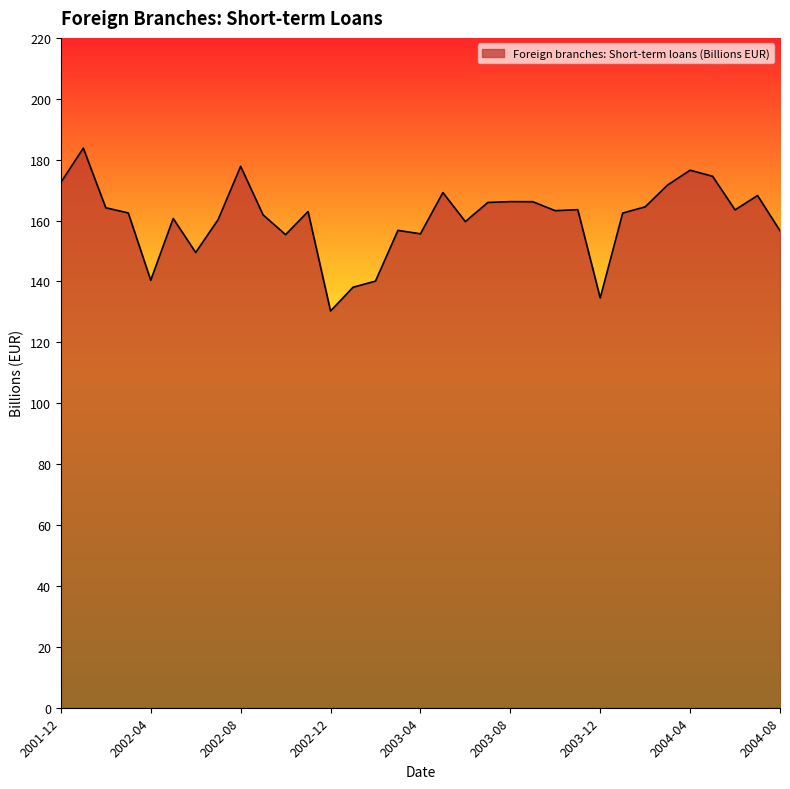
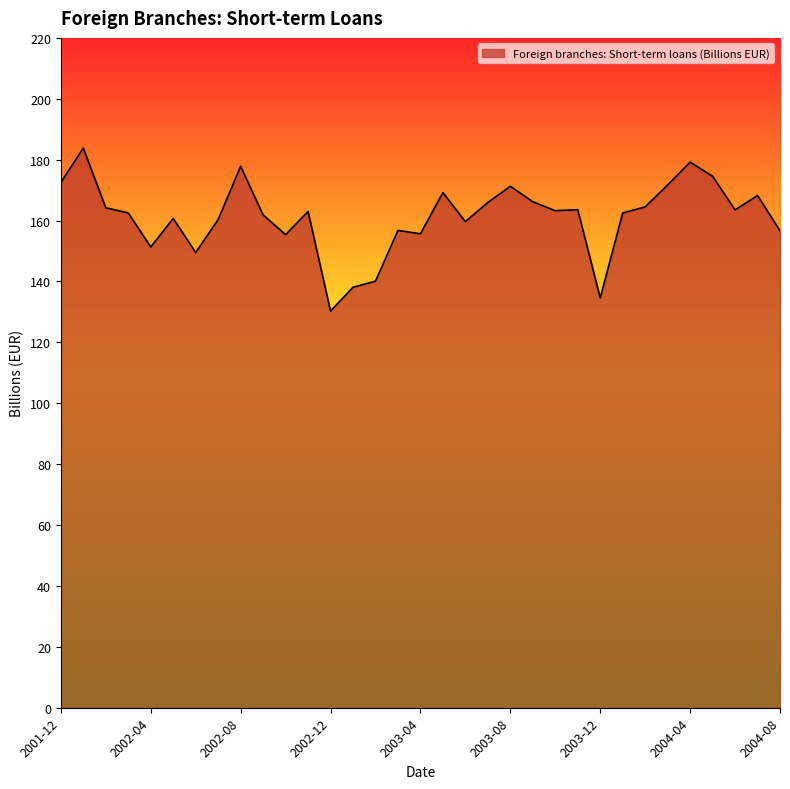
  {
    "2001-12": 173,
-   "2002-04": 140,
+   "2002-04": 151,
    "2002-08": 178,
    "2002-12": 130,
    "2003-04": 156,
-   "2003-08": 166,
+   "2003-08": 171,
    "2003-12": 135,
-   "2004-04": 177,
+   "2004-04": 179,
    "2004-08": 157
  }
